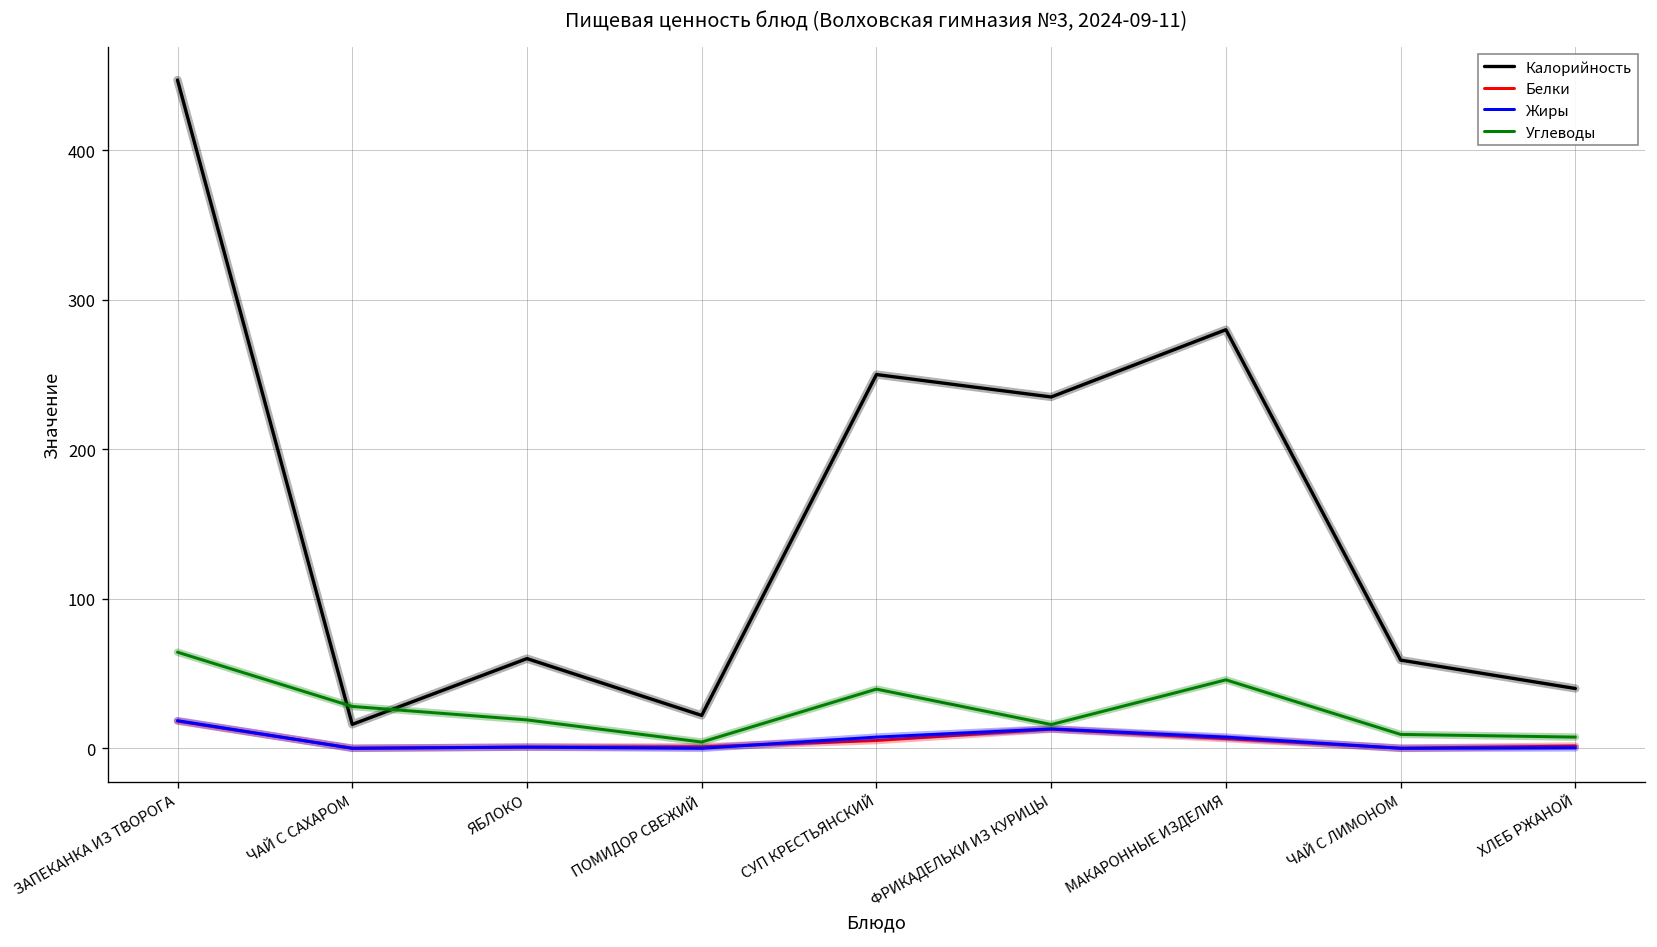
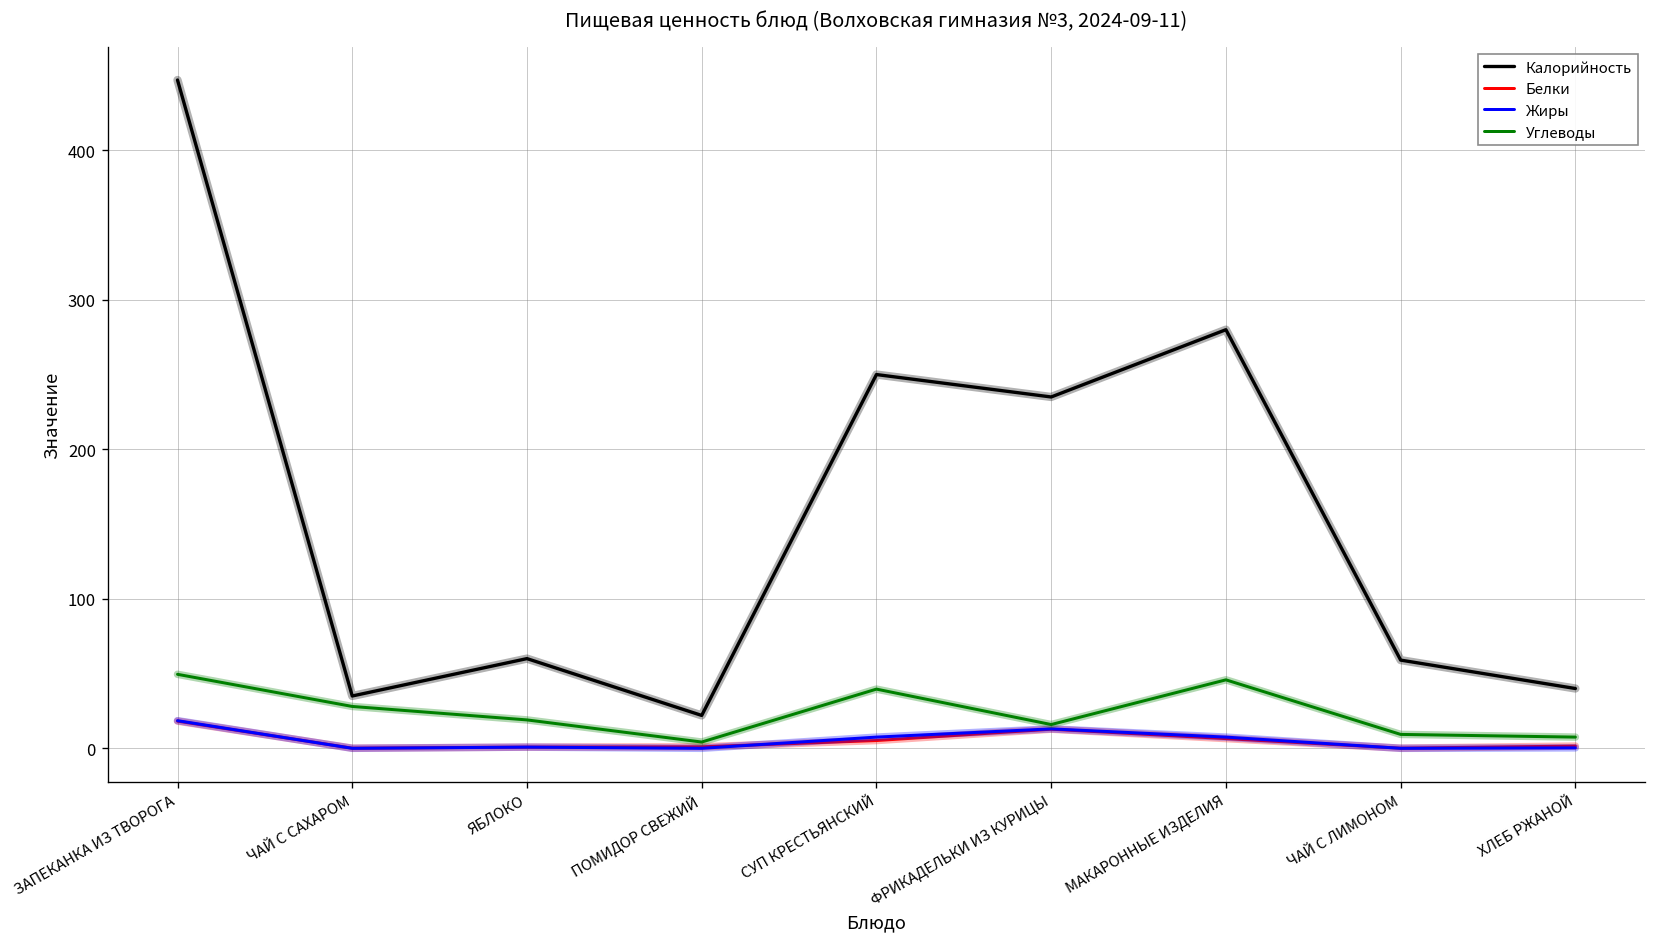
  {
    "Калорийность": {
      "ЗАПЕКАНКА ИЗ ТВОРОГА": 447,
-     "ЧАЙ С САХАРОМ": 16,
+     "ЧАЙ С САХАРОМ": 35,
      "ЯБЛОКО": 60,
      "ПОМИДОР СВЕЖИЙ": 22,
      "СУП КРЕСТЬЯНСКИЙ": 250,
      "ФРИКАДЕЛЬКИ ИЗ КУРИЦЫ": 235,
      "МАКАРОННЫЕ ИЗДЕЛИЯ": 280,
      "ЧАЙ С ЛИМОНОМ": 59,
      "ХЛЕБ РЖАНОЙ": 40
    },
    "Белки": {
      "СУП КРЕСТЬЯНСКИЙ": 5
    },
    "Жиры": {
      "СУП КРЕСТЬЯНСКИЙ": 8
    },
    "Углеводы": {
-     "ЗАПЕКАНКА ИЗ ТВОРОГА": 64,
+     "ЗАПЕКАНКА ИЗ ТВОРОГА": 50,
      "ЧАЙ С САХАРОМ": 28,
      "ЯБЛОКО": 19,
      "ПОМИДОР СВЕЖИЙ": 4,
      "СУП КРЕСТЬЯНСКИЙ": 40,
      "ФРИКАДЕЛЬКИ ИЗ КУРИЦЫ": 16,
      "МАКАРОННЫЕ ИЗДЕЛИЯ": 46,
      "ЧАЙ С ЛИМОНОМ": 9,
      "ХЛЕБ РЖАНОЙ": 8
    }
  }
